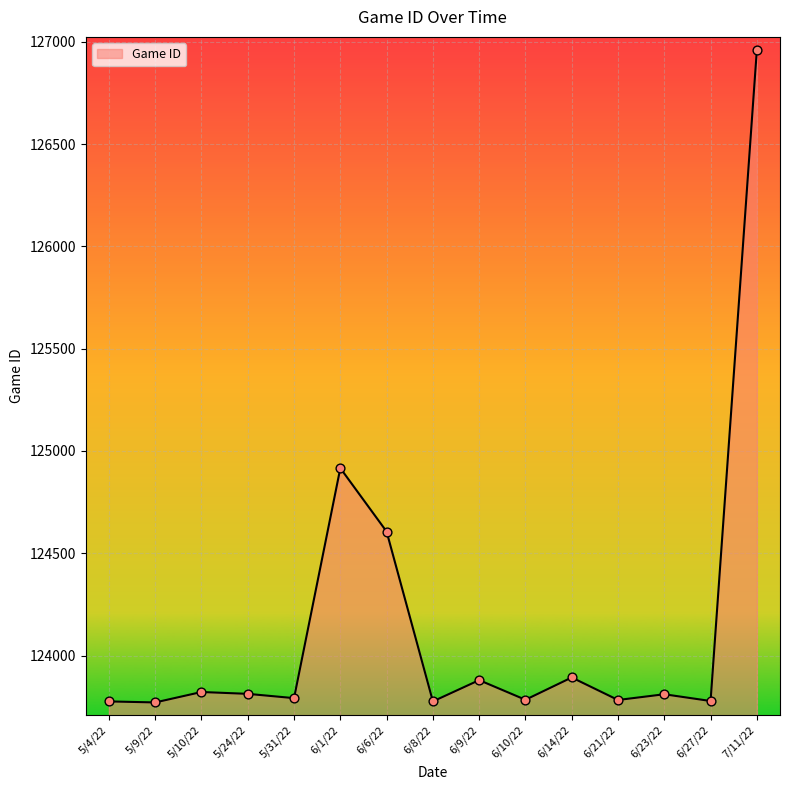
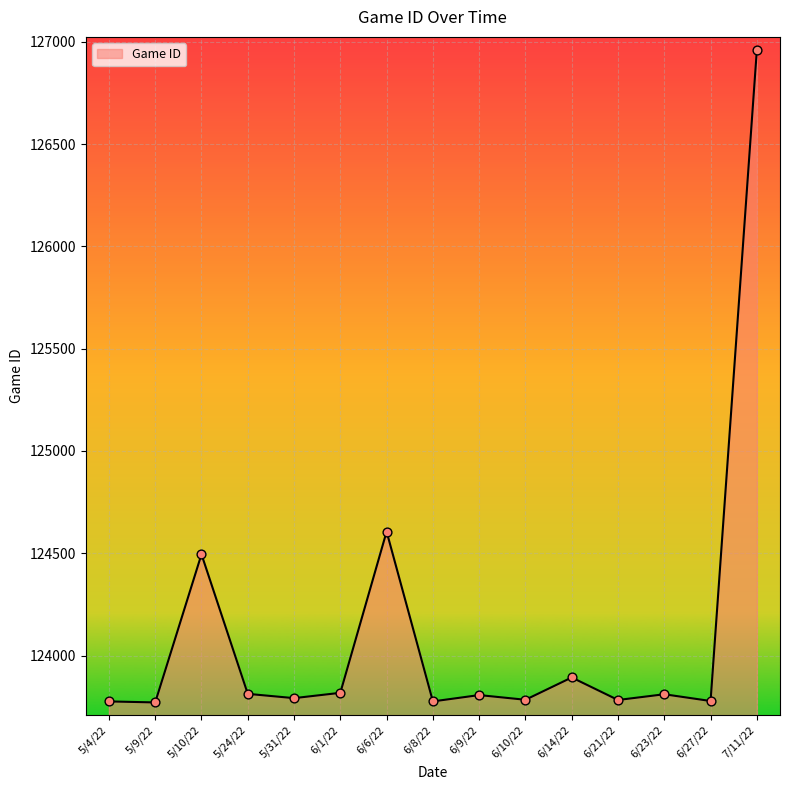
  {
    "5/4/22": 123780,
    "5/9/22": 123770,
-   "5/10/22": 123820,
+   "5/10/22": 124500,
    "5/24/22": 123810,
    "5/31/22": 123790,
-   "6/1/22": 124920,
+   "6/1/22": 123820,
    "6/6/22": 124610,
    "6/8/22": 123780,
-   "6/9/22": 123880,
+   "6/9/22": 123810,
    "6/10/22": 123780,
    "6/14/22": 123890,
    "6/21/22": 123780,
    "6/23/22": 123810,
    "6/27/22": 123780,
    "7/11/22": 126960
  }
